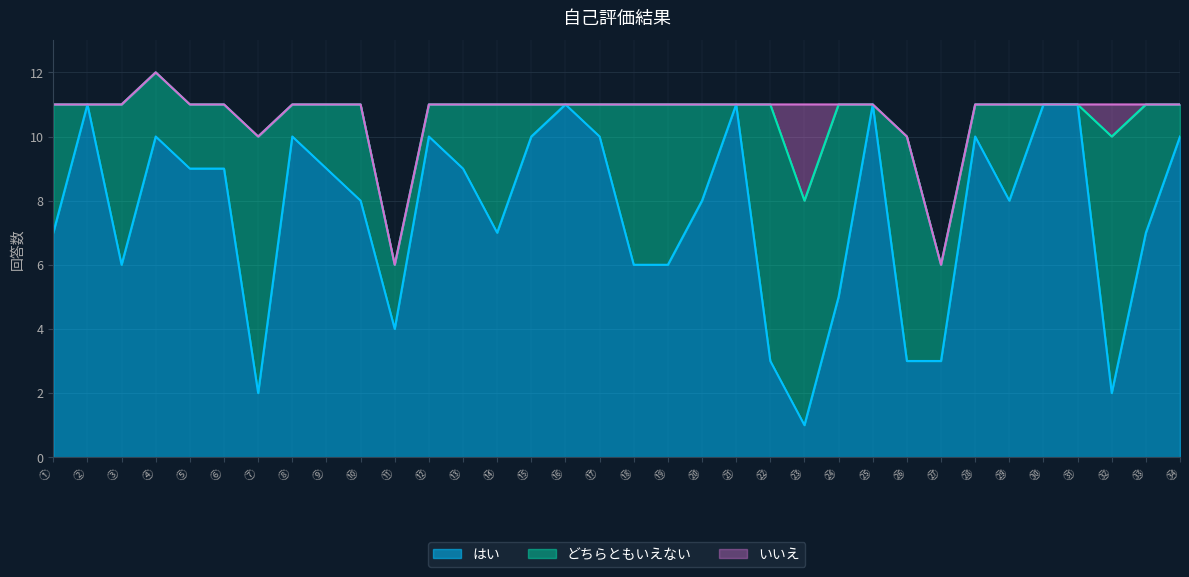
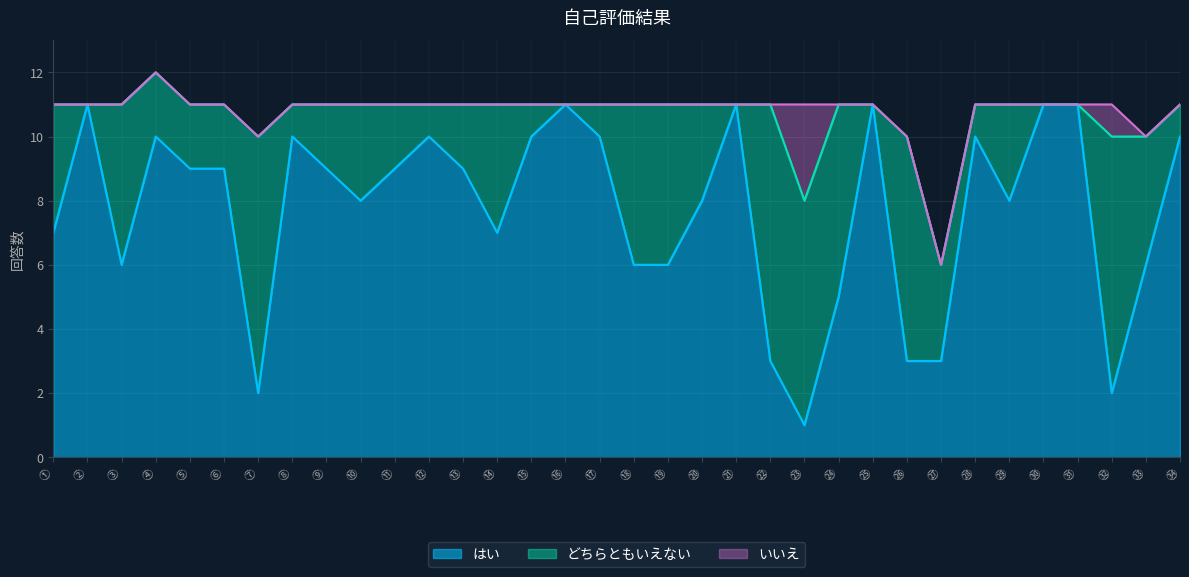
  {
    "はい": {
      "①": 7,
      "③": 6,
      "④": 10,
      "⑤": 9,
      "⑥": 9,
      "⑦": 2,
      "⑧": 10,
      "⑨": 9,
      "⑩": 8,
-     "⑪": 4,
+     "⑪": 9,
      "⑫": 10,
      "⑬": 9,
      "⑭": 7,
      "⑮": 10,
      "⑰": 10,
      "⑱": 6,
      "⑲": 6,
      "⑳": 8,
      "㉒": 3,
      "㉓": 1,
      "㉔": 5,
      "㉖": 3,
      "㉗": 3,
      "㉘": 10,
      "㉙": 8,
      "㉜": 2,
-     "㉝": 7,
+     "㉝": 6,
      "㉞": 10
    },
    "どちらともいえない": {
      "㉓": 7,
      "㉜": 8
    },
    "いいえ": {
      "㉓": 3,
      "㉜": 1
    }
  }
